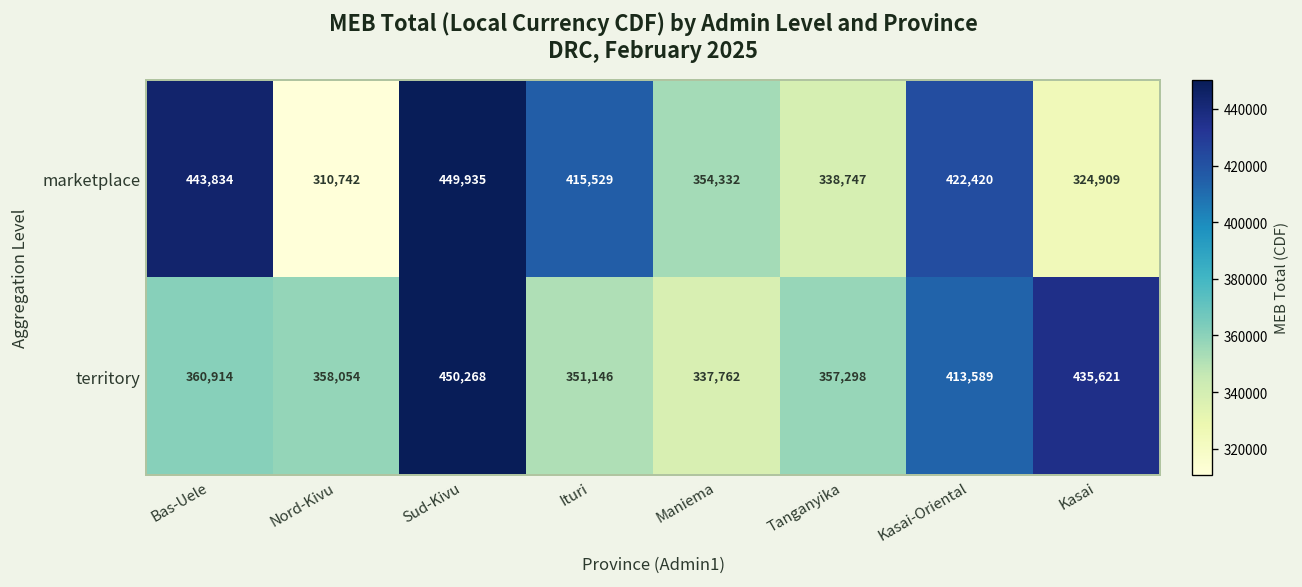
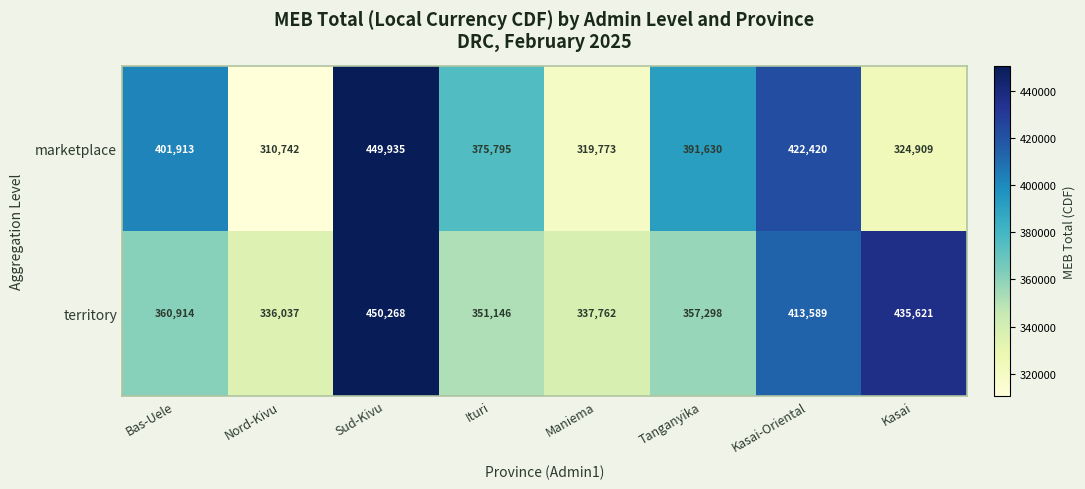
  {
    "marketplace": {
-     "Bas-Uele": "443,834",
+     "Bas-Uele": "401,913",
      "Nord-Kivu": "310,742",
      "Sud-Kivu": "449,935",
-     "Ituri": "415,529",
-     "Maniema": "354,332",
-     "Tanganyika": "338,747",
+     "Ituri": "375,795",
+     "Maniema": "319,773",
+     "Tanganyika": "391,630",
      "Kasai-Oriental": "422,420",
      "Kasai": "324,909"
    },
    "territory": {
      "Bas-Uele": "360,914",
-     "Nord-Kivu": "358,054",
+     "Nord-Kivu": "336,037",
      "Sud-Kivu": "450,268",
      "Ituri": "351,146",
      "Maniema": "337,762",
      "Tanganyika": "357,298",
      "Kasai-Oriental": "413,589",
      "Kasai": "435,621"
    }
  }
